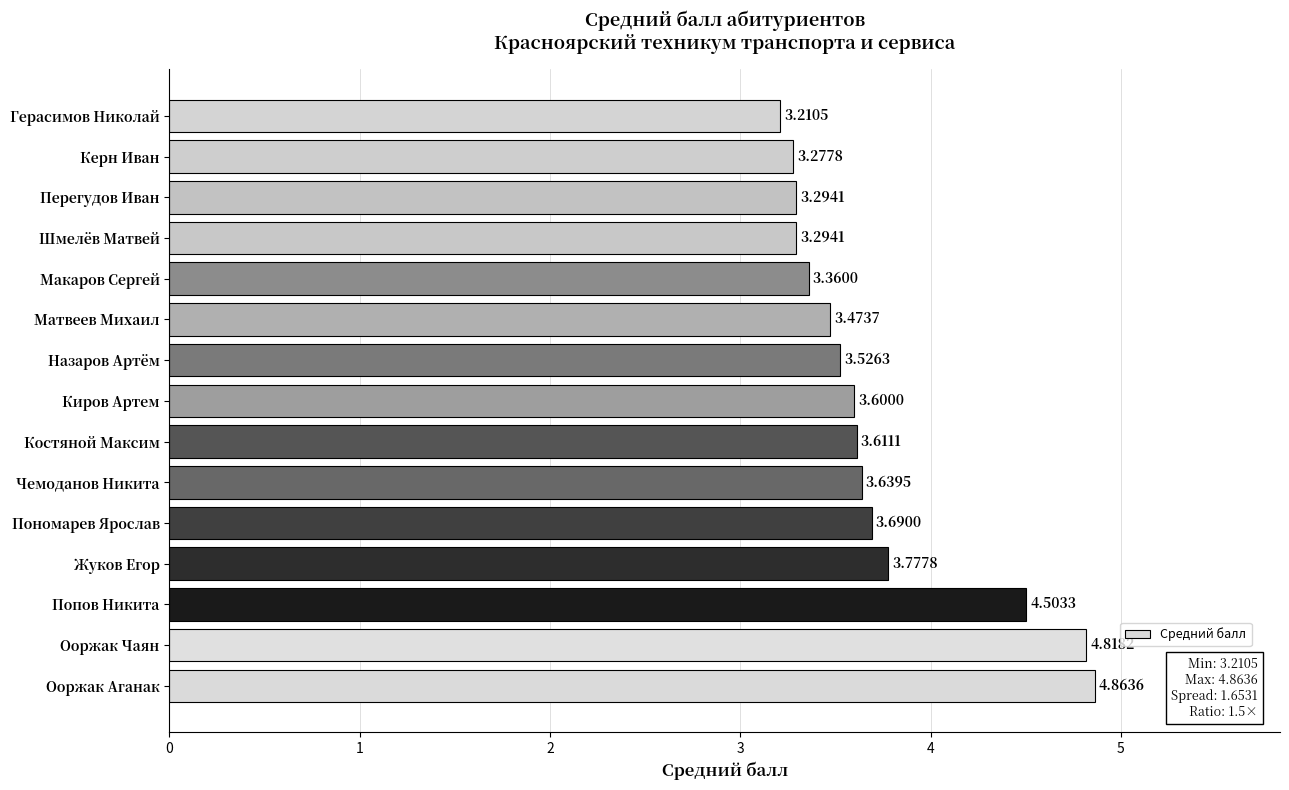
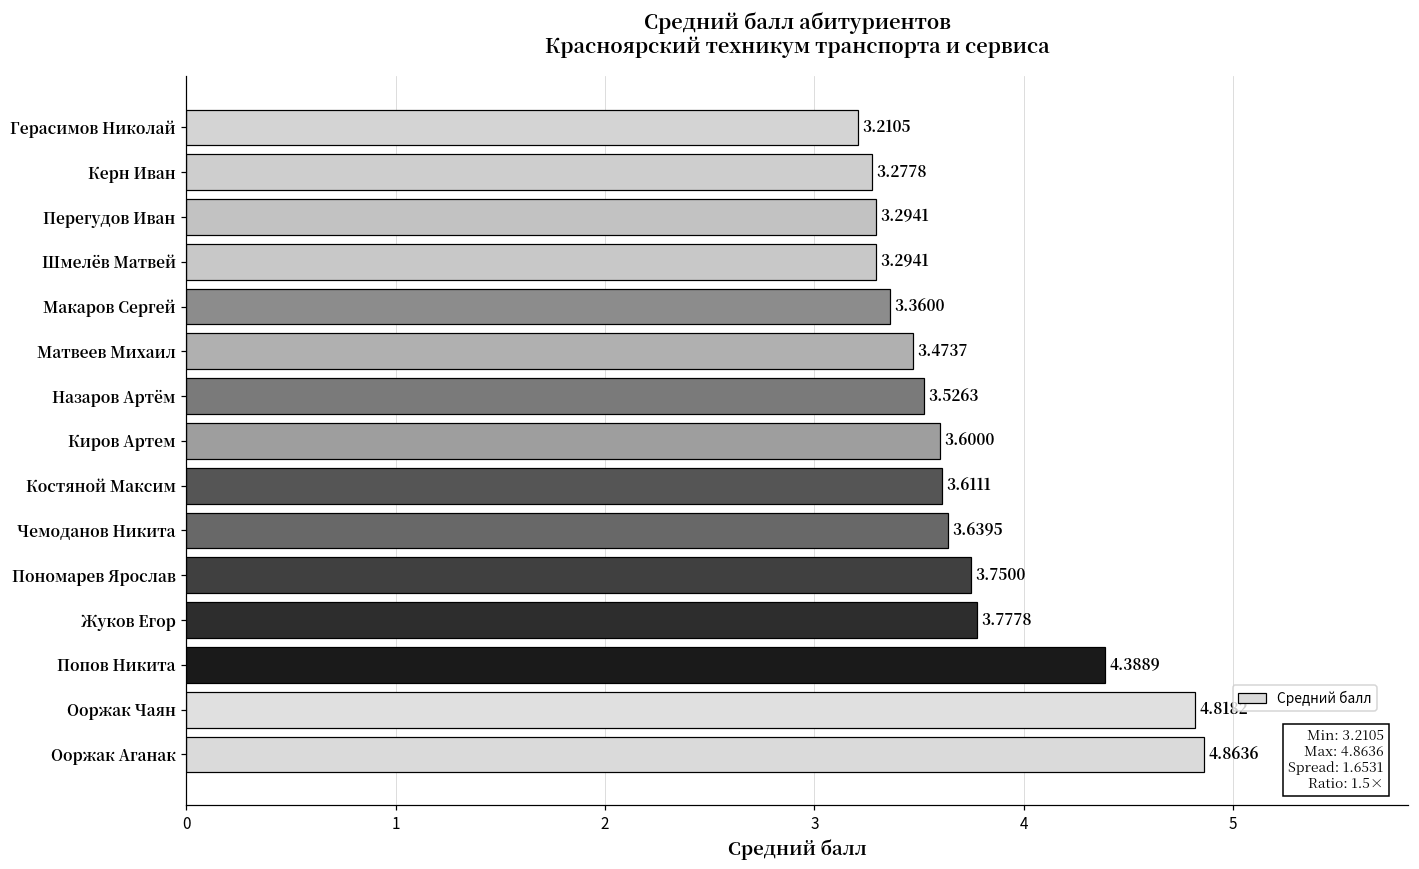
  {
    "Герасимов Николай": 3.2105,
    "Керн Иван": 3.2778,
    "Перегудов Иван": 3.2941,
    "Шмелёв Матвей": 3.2941,
    "Макаров Сергей": 3.3600,
    "Матвеев Михаил": 3.4737,
    "Назаров Артём": 3.5263,
    "Киров Артем": 3.6000,
    "Костяной Максим": 3.6111,
    "Чемоданов Никита": 3.6395,
-   "Пономарев Ярослав": 3.6900,
+   "Пономарев Ярослав": 3.7500,
    "Жуков Егор": 3.7778,
-   "Попов Никита": 4.5033,
+   "Попов Никита": 4.3889,
    "Ооржак Аганак": 4.8636
  }
